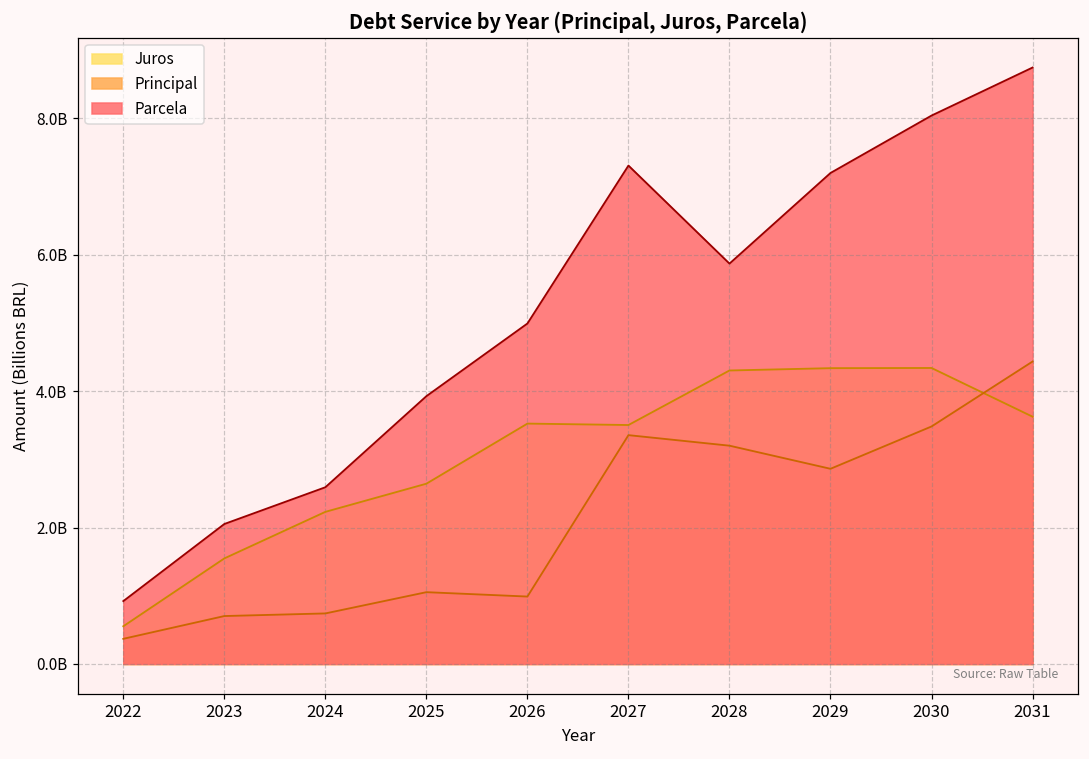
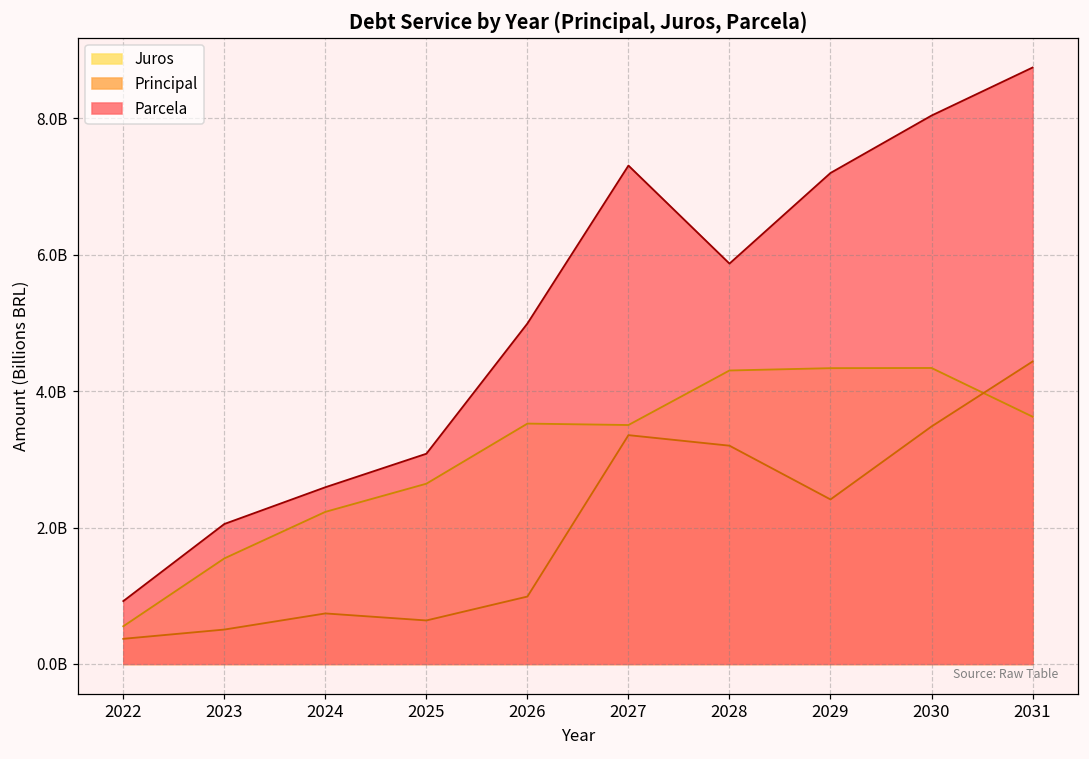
  {
    "Juros": {
      "2022": 600000000,
      "2023": 1500000000,
      "2024": 2200000000,
      "2025": 2600000000,
      "2026": 3500000000,
      "2027": 3500000000,
      "2028": 4300000000,
      "2029": 4300000000,
      "2030": 4300000000,
      "2031": 3600000000
    },
    "Principal": {
      "2022": 400000000,
-     "2023": 700000000,
+     "2023": 500000000,
      "2024": 700000000,
-     "2025": 1100000000,
+     "2025": 600000000,
      "2026": 1000000000,
      "2027": 3400000000,
      "2028": 3200000000,
-     "2029": 2900000000,
+     "2029": 2400000000,
      "2030": 3500000000,
      "2031": 4400000000
    },
    "Parcela": {
      "2022": 900000000,
      "2023": 2100000000,
      "2024": 2600000000,
-     "2025": 3900000000,
+     "2025": 3100000000,
      "2026": 5000000000,
      "2027": 7300000000,
      "2028": 5900000000,
      "2029": 7200000000,
      "2030": 8000000000,
      "2031": 8700000000
    }
  }
